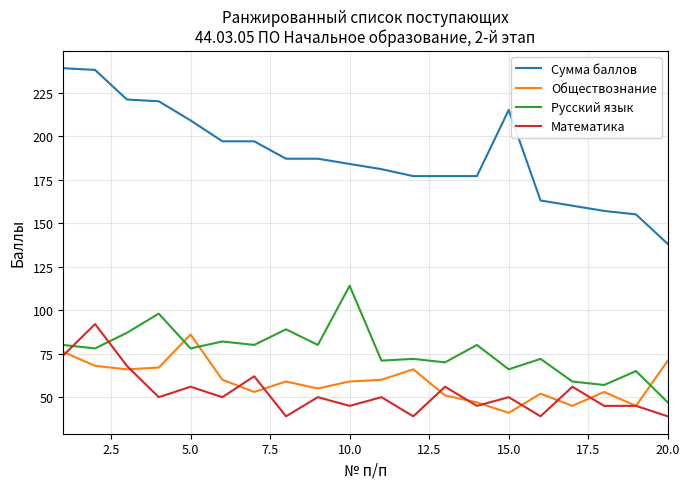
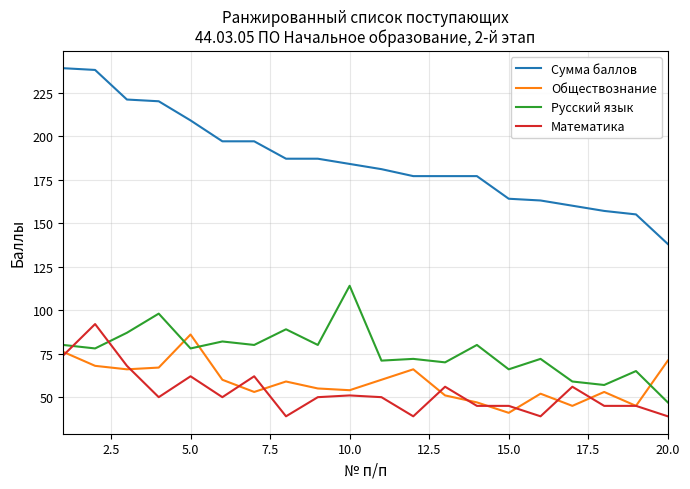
  {
    "Сумма баллов": {
      "5.0": 209,
      "10.0": 184,
-     "15.0": 215,
+     "15.0": 164,
      "20.0": 138
    },
    "Обществознание": {
      "5.0": 86,
-     "10.0": 59,
+     "10.0": 54,
      "15.0": 41,
      "20.0": 71
    },
    "Русский язык": {
      "5.0": 78,
      "10.0": 114,
      "15.0": 66,
      "20.0": 47
    },
    "Математика": {
-     "5.0": 56,
-     "10.0": 45,
-     "15.0": 50,
+     "5.0": 62,
+     "10.0": 51,
+     "15.0": 45,
      "20.0": 39
    }
  }
